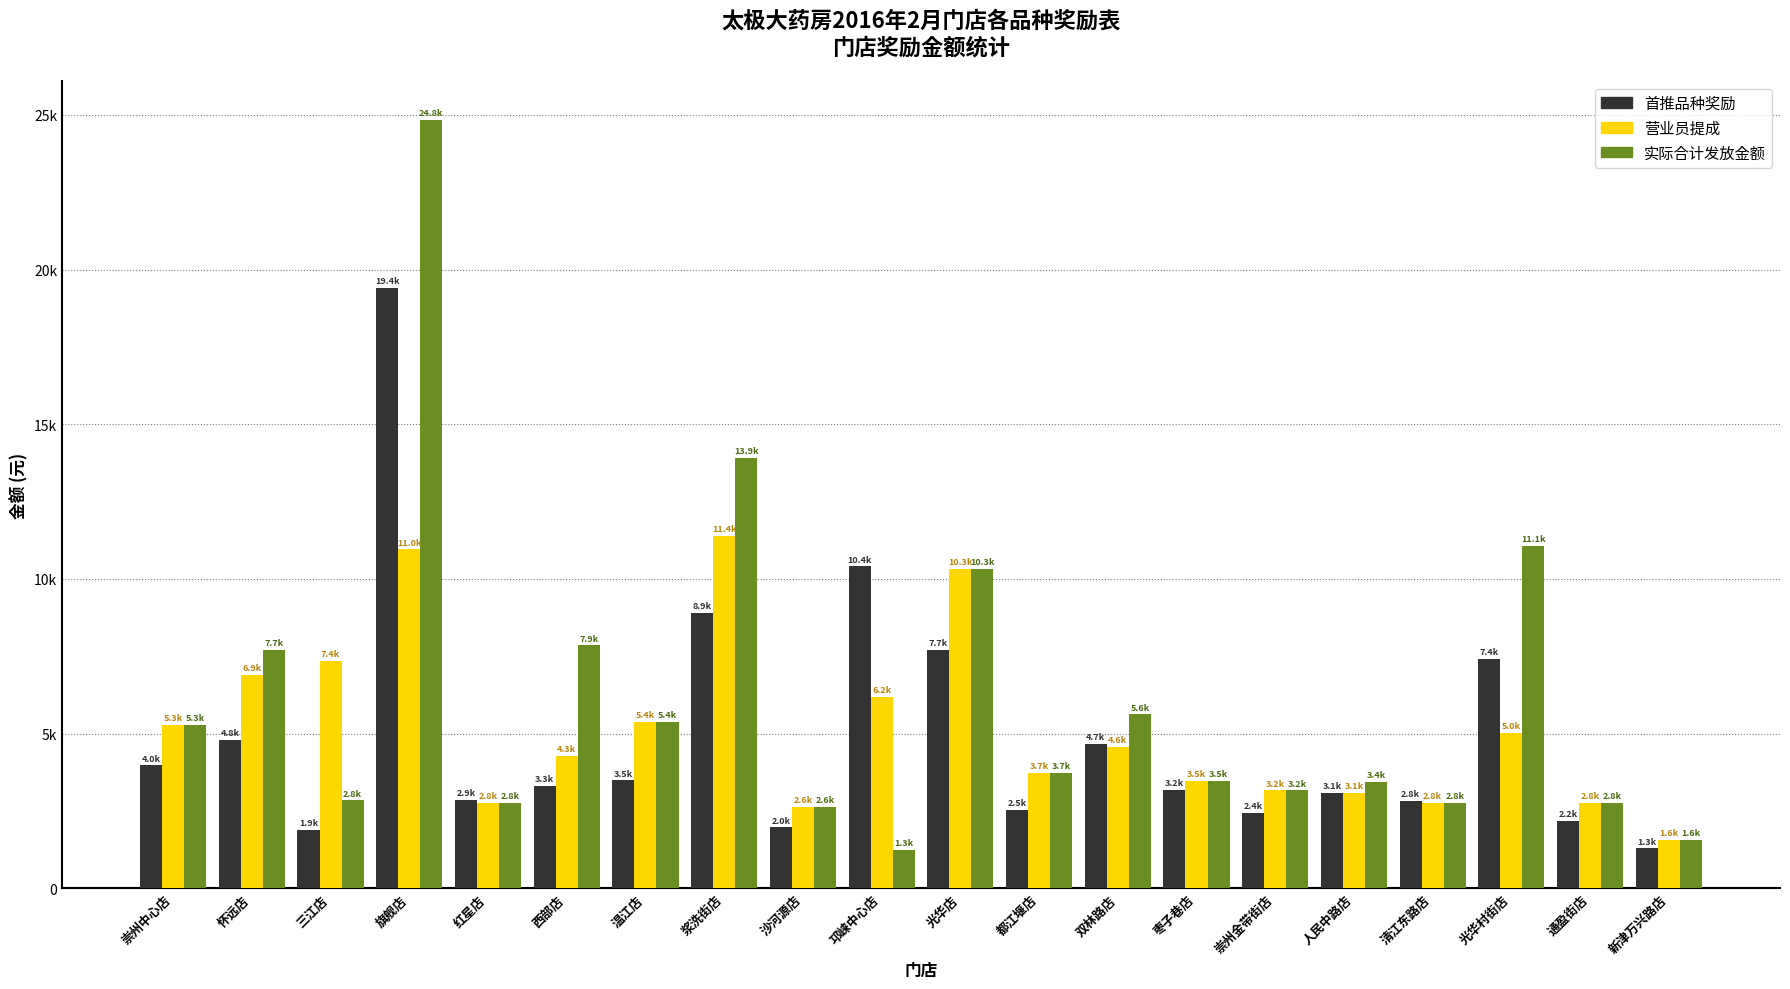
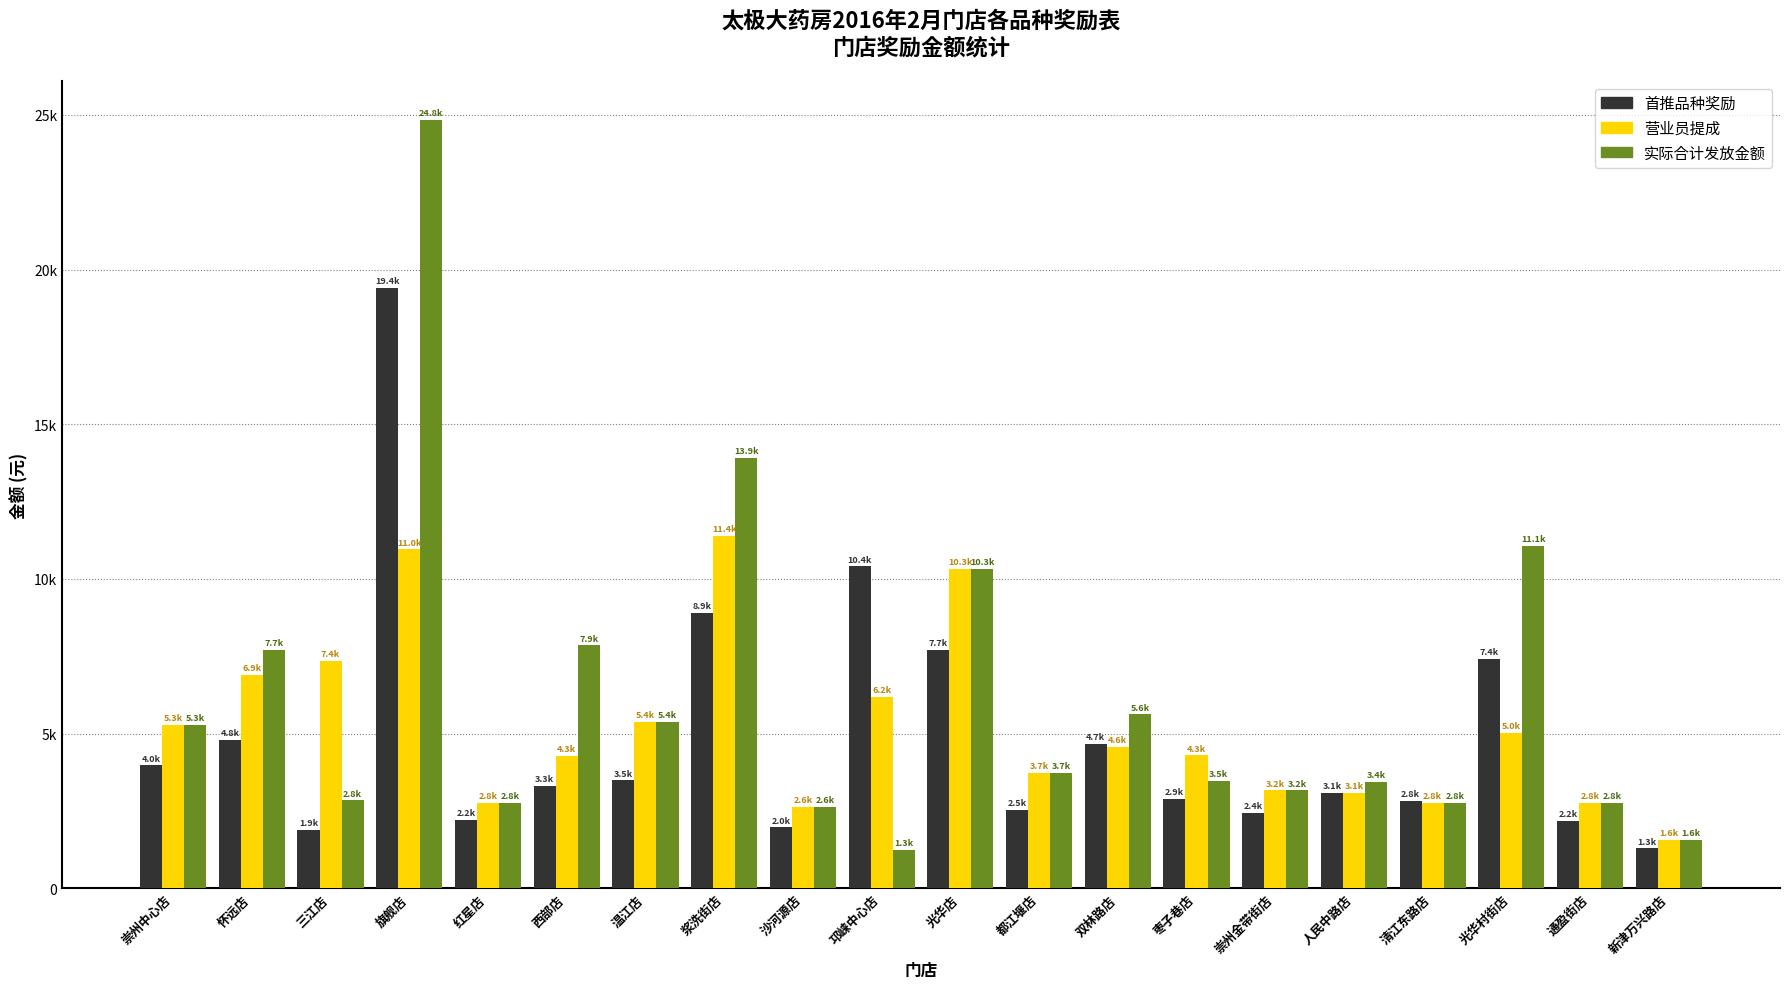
  {
    "首推品种奖励": {
      "崇州中心店": "4.0k",
      "怀远店": "4.8k",
      "三江店": "1.9k",
      "旗舰店": "19.4k",
-     "红星店": "2.9k",
+     "红星店": "2.2k",
      "西部店": "3.3k",
      "温江店": "3.5k",
      "浆洗街店": "8.9k",
      "沙河源店": "2.0k",
      "邛崃中心店": "10.4k",
      "光华店": "7.7k",
      "都江堰店": "2.5k",
      "双林路店": "4.7k",
-     "枣子巷店": "3.2k",
+     "枣子巷店": "2.9k",
      "崇州金带街店": "2.4k",
      "人民中路店": "3.1k",
      "清江东路店": "2.8k",
      "光华村街店": "7.4k",
      "通盈街店": "2.2k",
      "新津万兴路店": "1.3k"
    },
    "营业员提成": {
      "崇州中心店": "5.3k",
      "怀远店": "6.9k",
      "三江店": "7.4k",
      "旗舰店": "11.0k",
      "红星店": "2.8k",
      "西部店": "4.3k",
      "温江店": "5.4k",
      "浆洗街店": "11.4k",
      "沙河源店": "2.6k",
      "邛崃中心店": "6.2k",
      "光华店": "10.3k",
      "都江堰店": "3.7k",
      "双林路店": "4.6k",
-     "枣子巷店": "3.5k",
+     "枣子巷店": "4.3k",
      "崇州金带街店": "3.2k",
      "人民中路店": "3.1k",
      "清江东路店": "2.8k",
      "光华村街店": "5.0k",
      "通盈街店": "2.8k",
      "新津万兴路店": "1.6k"
    },
    "实际合计发放金额": {
      "崇州中心店": "5.3k",
      "怀远店": "7.7k",
      "三江店": "2.8k",
      "旗舰店": "24.8k",
      "红星店": "2.8k",
      "西部店": "7.9k",
      "温江店": "5.4k",
      "浆洗街店": "13.9k",
      "沙河源店": "2.6k",
      "邛崃中心店": "1.3k",
      "光华店": "10.3k",
      "都江堰店": "3.7k",
      "双林路店": "5.6k",
      "枣子巷店": "3.5k",
      "崇州金带街店": "3.2k",
      "人民中路店": "3.4k",
      "清江东路店": "2.8k",
      "光华村街店": "11.1k",
      "通盈街店": "2.8k",
      "新津万兴路店": "1.6k"
    }
  }
